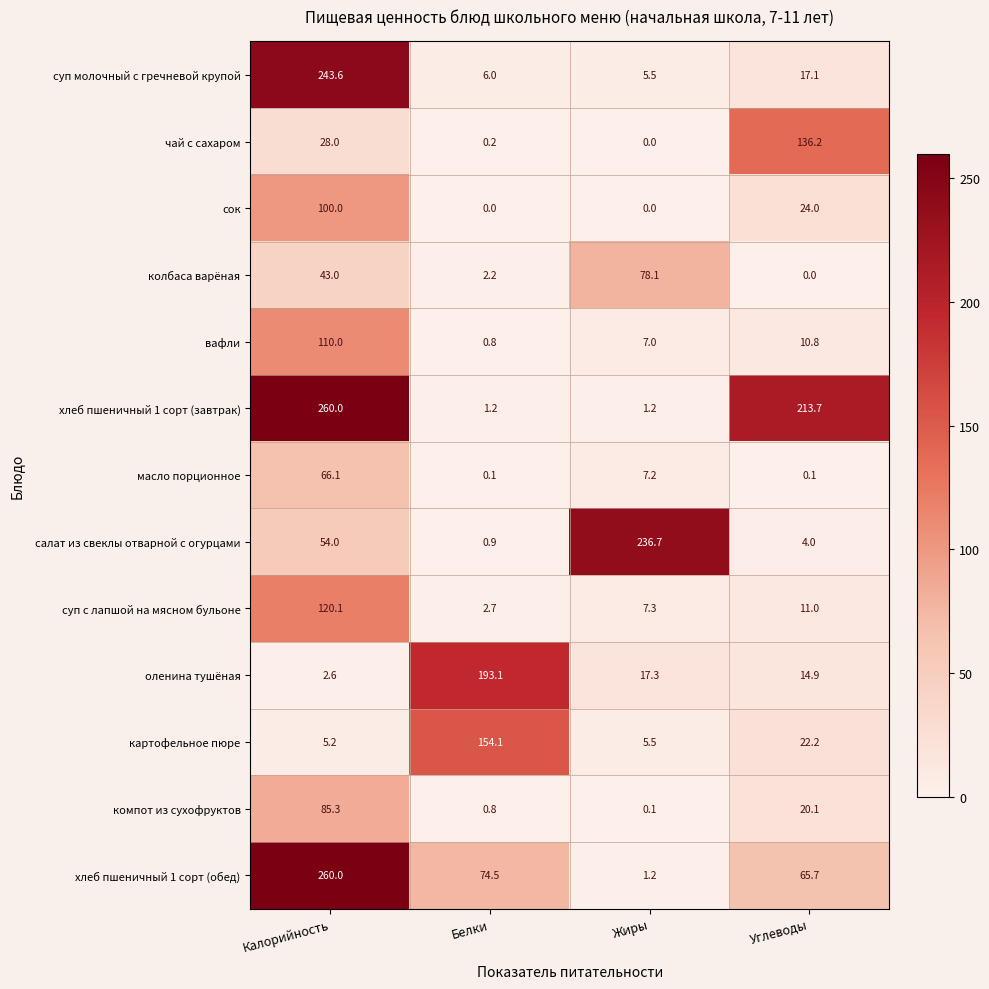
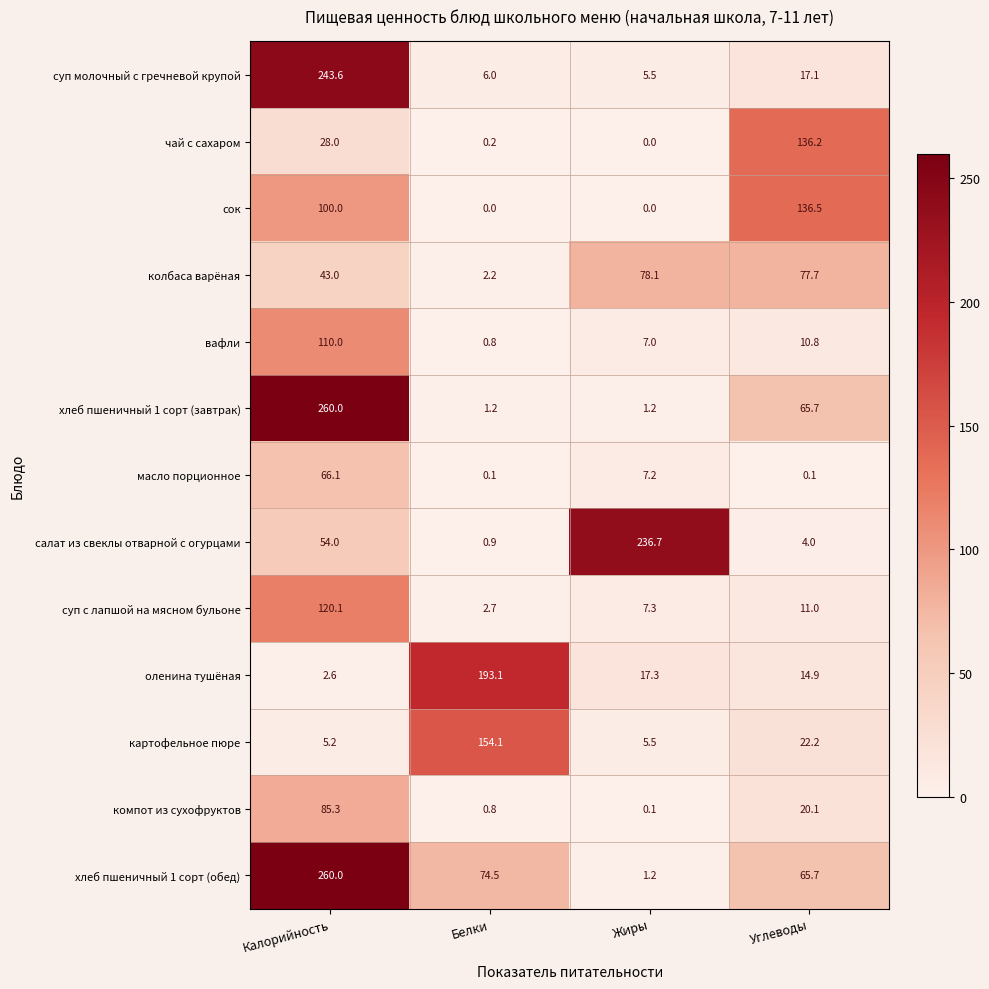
  {
    "суп молочный с гречневой крупой": {
      "Калорийность": 243.6,
      "Белки": 6.0,
      "Жиры": 5.5,
      "Углеводы": 17.1
    },
    "чай с сахаром": {
      "Калорийность": 28.0,
      "Белки": 0.2,
      "Жиры": 0.0,
      "Углеводы": 136.2
    },
    "сок": {
      "Калорийность": 100.0,
      "Белки": 0.0,
      "Жиры": 0.0,
-     "Углеводы": 24.0
+     "Углеводы": 136.5
    },
    "колбаса варёная": {
      "Калорийность": 43.0,
      "Белки": 2.2,
      "Жиры": 78.1,
-     "Углеводы": 0.0
+     "Углеводы": 77.7
    },
    "вафли": {
      "Калорийность": 110.0,
      "Белки": 0.8,
      "Жиры": 7.0,
      "Углеводы": 10.8
    },
    "хлеб пшеничный 1 сорт (завтрак)": {
      "Калорийность": 260.0,
      "Белки": 1.2,
      "Жиры": 1.2,
-     "Углеводы": 213.7
+     "Углеводы": 65.7
    },
    "масло порционное": {
      "Калорийность": 66.1,
      "Белки": 0.1,
      "Жиры": 7.2,
      "Углеводы": 0.1
    },
    "салат из свеклы отварной с огурцами": {
      "Калорийность": 54.0,
      "Белки": 0.9,
      "Жиры": 236.7,
      "Углеводы": 4.0
    },
    "суп с лапшой на мясном бульоне": {
      "Калорийность": 120.1,
      "Белки": 2.7,
      "Жиры": 7.3,
      "Углеводы": 11.0
    },
    "оленина тушёная": {
      "Калорийность": 2.6,
      "Белки": 193.1,
      "Жиры": 17.3,
      "Углеводы": 14.9
    },
    "картофельное пюре": {
      "Калорийность": 5.2,
      "Белки": 154.1,
      "Жиры": 5.5,
      "Углеводы": 22.2
    },
    "компот из сухофруктов": {
      "Калорийность": 85.3,
      "Белки": 0.8,
      "Жиры": 0.1,
      "Углеводы": 20.1
    },
    "хлеб пшеничный 1 сорт (обед)": {
      "Калорийность": 260.0,
      "Белки": 74.5,
      "Жиры": 1.2,
      "Углеводы": 65.7
    }
  }
